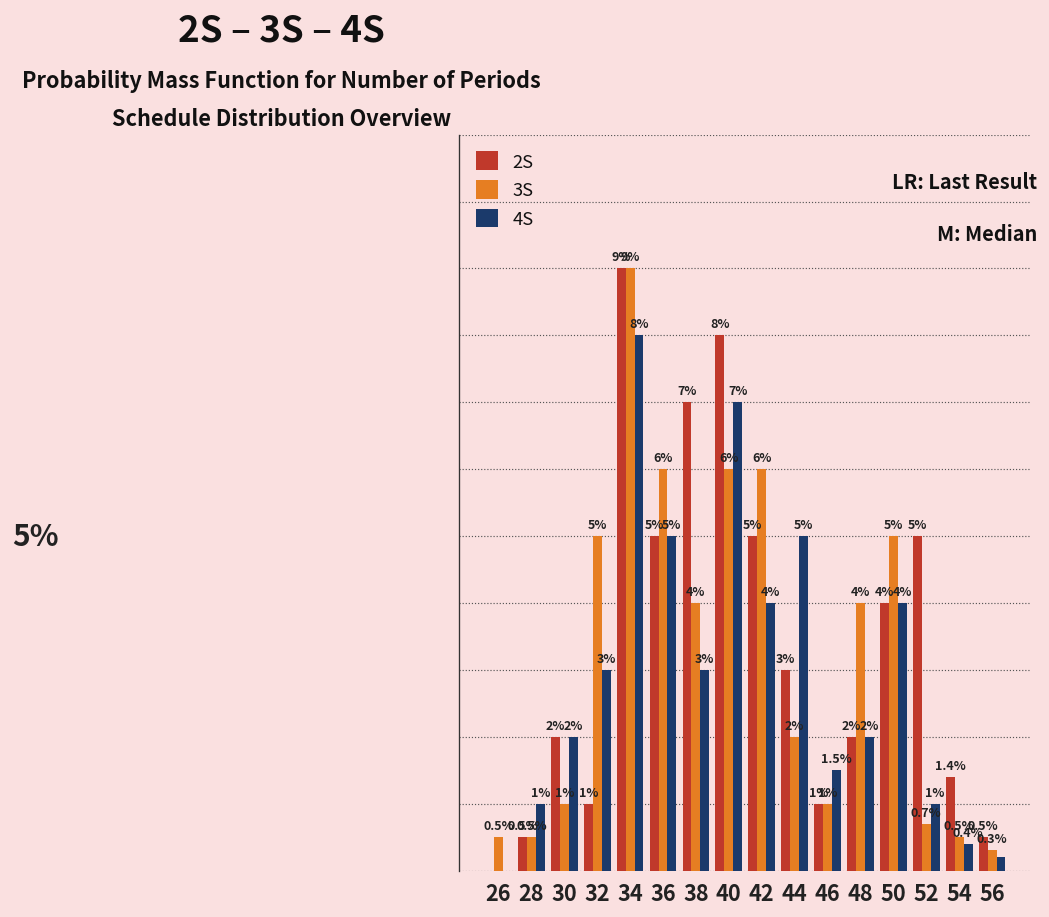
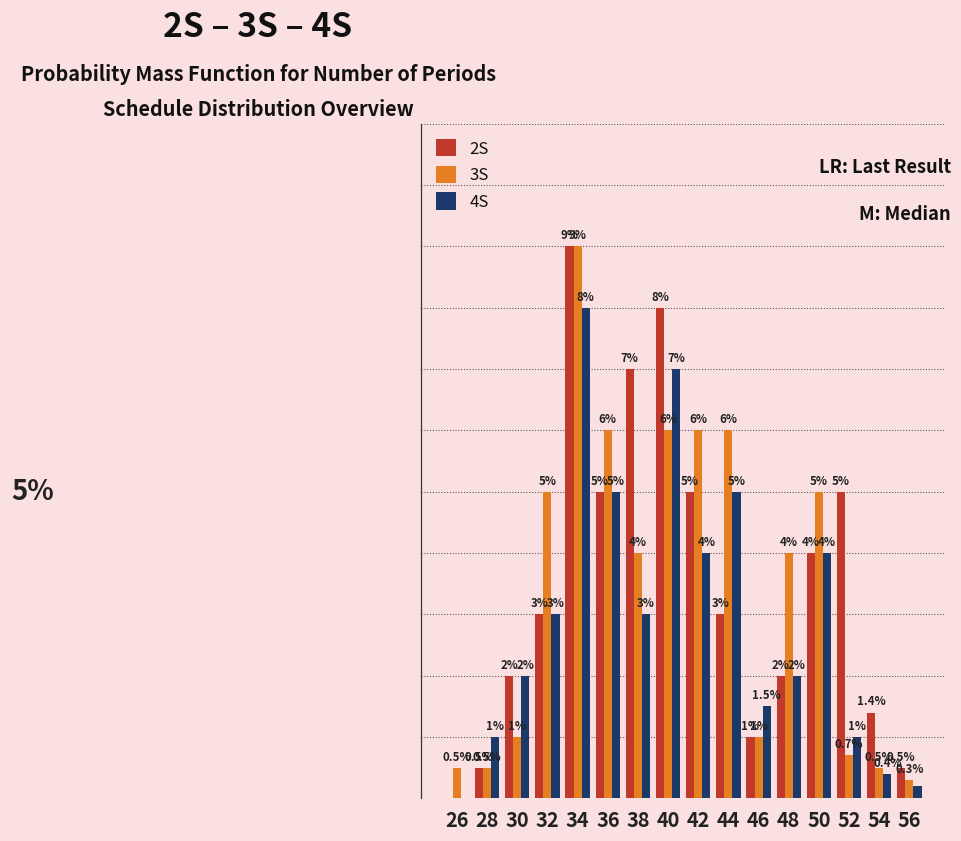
  {
    "2S": {
      "30": "2%",
-     "32": "1%",
+     "32": "3%",
      "36": "5%",
      "38": "7%",
      "40": "8%",
      "42": "5%",
      "44": "3%",
      "48": "2%",
      "50": "4%",
      "52": "5%",
      "54": "1.4%"
    },
    "3S": {
      "30": "1%",
      "32": "5%",
      "36": "6%",
      "38": "4%",
      "40": "6%",
      "42": "6%",
-     "44": "2%",
+     "44": "6%",
      "48": "4%",
      "50": "5%",
      "52": "0.7%",
      "56": "0.3%"
    },
    "4S": {
      "28": "1%",
      "30": "2%",
      "32": "3%",
      "34": "8%",
      "36": "5%",
      "38": "3%",
      "40": "7%",
      "42": "4%",
      "44": "5%",
      "46": "1.5%",
      "48": "2%",
      "50": "4%",
      "52": "1%"
    }
  }
